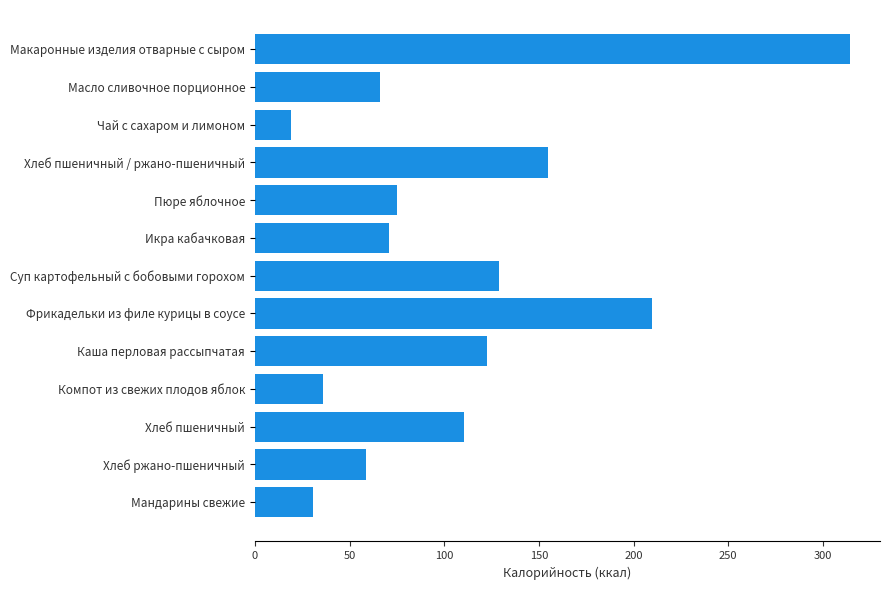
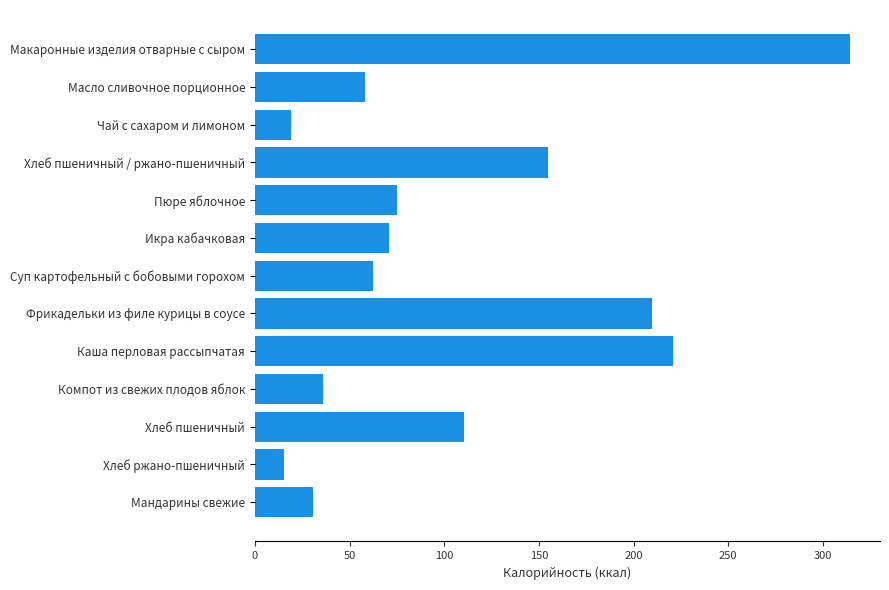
  {
    "Макаронные изделия отварные с сыром": 314,
-   "Масло сливочное порционное": 66,
+   "Масло сливочное порционное": 58,
    "Чай с сахаром и лимоном": 19,
    "Хлеб пшеничный / ржано-пшеничный": 155,
    "Пюре яблочное": 75,
    "Икра кабачковая": 71,
-   "Суп картофельный с бобовыми горохом": 129,
+   "Суп картофельный с бобовыми горохом": 62,
    "Фрикадельки из филе курицы в соусе": 210,
-   "Каша перловая рассыпчатая": 123,
+   "Каша перловая рассыпчатая": 221,
    "Компот из свежих плодов яблок": 36,
    "Хлеб пшеничный": 110,
-   "Хлеб ржано-пшеничный": 59,
+   "Хлеб ржано-пшеничный": 16,
    "Мандарины свежие": 31
  }
